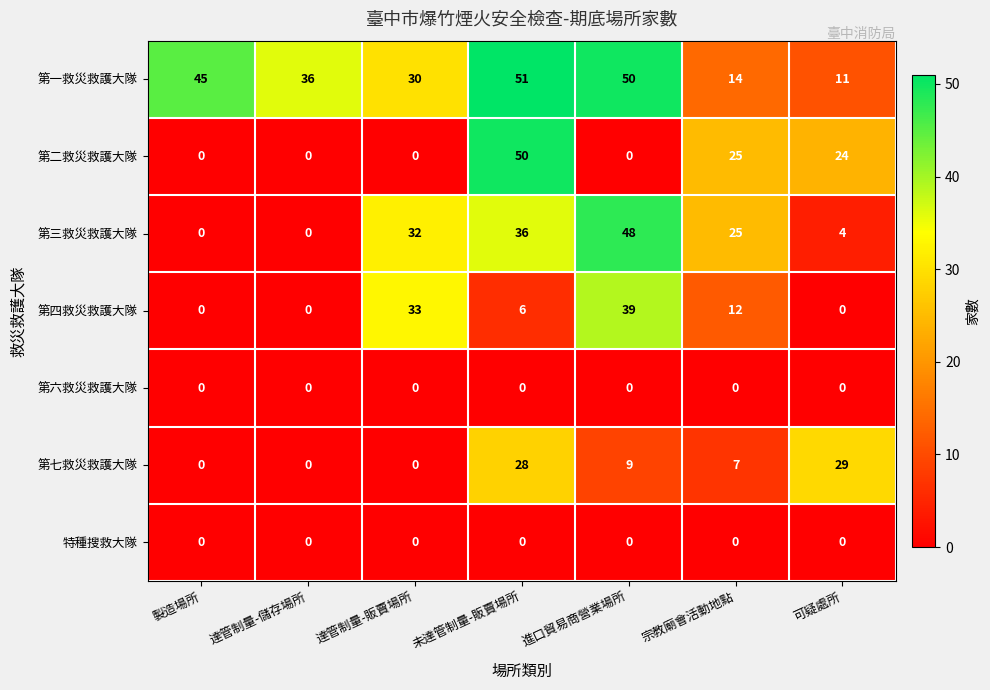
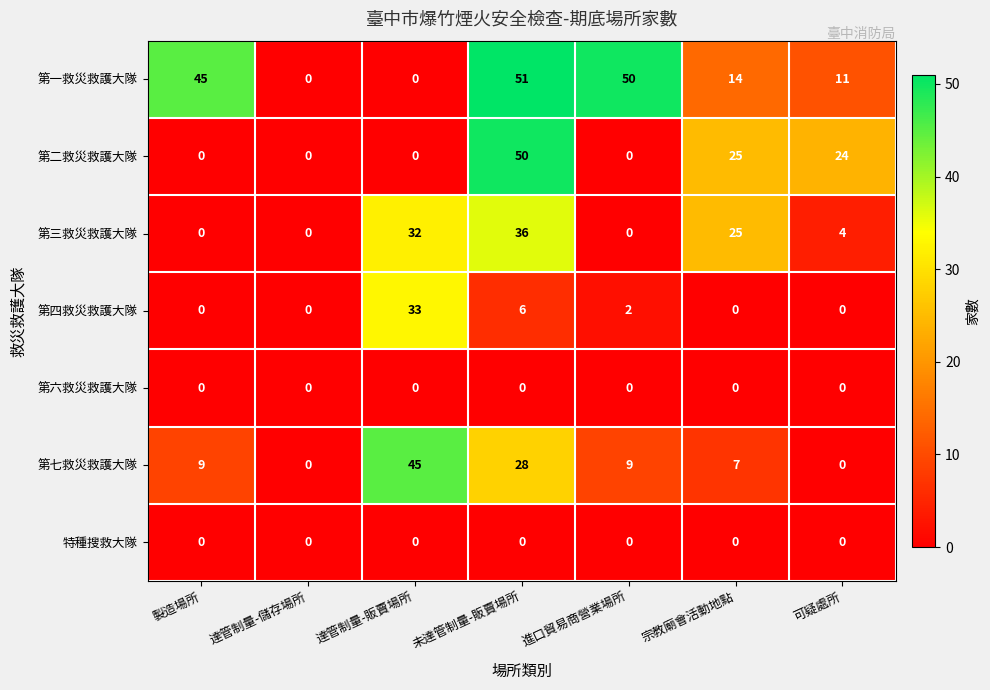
  {
    "第一救災救護大隊": {
      "製造場所": 45,
-     "達管制量-儲存場所": 36,
-     "達管制量-販賣場所": 30,
+     "達管制量-儲存場所": 0,
+     "達管制量-販賣場所": 0,
      "未達管制量-販賣場所": 51,
      "進口貿易商營業場所": 50,
      "宗教廟會活動地點": 14,
      "可疑處所": 11
    },
    "第二救災救護大隊": {
      "製造場所": 0,
      "達管制量-儲存場所": 0,
      "達管制量-販賣場所": 0,
      "未達管制量-販賣場所": 50,
      "進口貿易商營業場所": 0,
      "宗教廟會活動地點": 25,
      "可疑處所": 24
    },
    "第三救災救護大隊": {
      "製造場所": 0,
      "達管制量-儲存場所": 0,
      "達管制量-販賣場所": 32,
      "未達管制量-販賣場所": 36,
-     "進口貿易商營業場所": 48,
+     "進口貿易商營業場所": 0,
      "宗教廟會活動地點": 25,
      "可疑處所": 4
    },
    "第四救災救護大隊": {
      "製造場所": 0,
      "達管制量-儲存場所": 0,
      "達管制量-販賣場所": 33,
      "未達管制量-販賣場所": 6,
-     "進口貿易商營業場所": 39,
-     "宗教廟會活動地點": 12,
+     "進口貿易商營業場所": 2,
+     "宗教廟會活動地點": 0,
      "可疑處所": 0
    },
    "第六救災救護大隊": {
      "製造場所": 0,
      "達管制量-儲存場所": 0,
      "達管制量-販賣場所": 0,
      "未達管制量-販賣場所": 0,
      "進口貿易商營業場所": 0,
      "宗教廟會活動地點": 0,
      "可疑處所": 0
    },
    "第七救災救護大隊": {
-     "製造場所": 0,
+     "製造場所": 9,
      "達管制量-儲存場所": 0,
-     "達管制量-販賣場所": 0,
+     "達管制量-販賣場所": 45,
      "未達管制量-販賣場所": 28,
      "進口貿易商營業場所": 9,
      "宗教廟會活動地點": 7,
-     "可疑處所": 29
+     "可疑處所": 0
    },
    "特種搜救大隊": {
      "製造場所": 0,
      "達管制量-儲存場所": 0,
      "達管制量-販賣場所": 0,
      "未達管制量-販賣場所": 0,
      "進口貿易商營業場所": 0,
      "宗教廟會活動地點": 0,
      "可疑處所": 0
    }
  }
